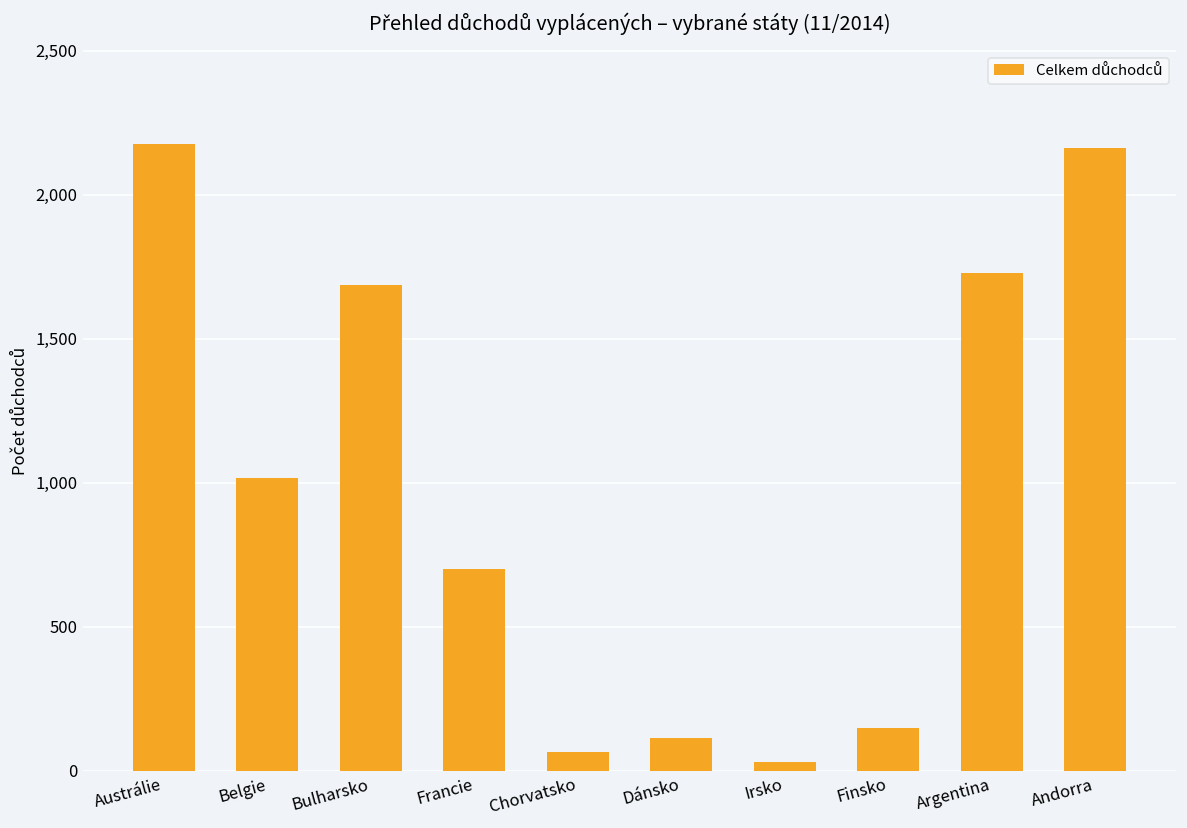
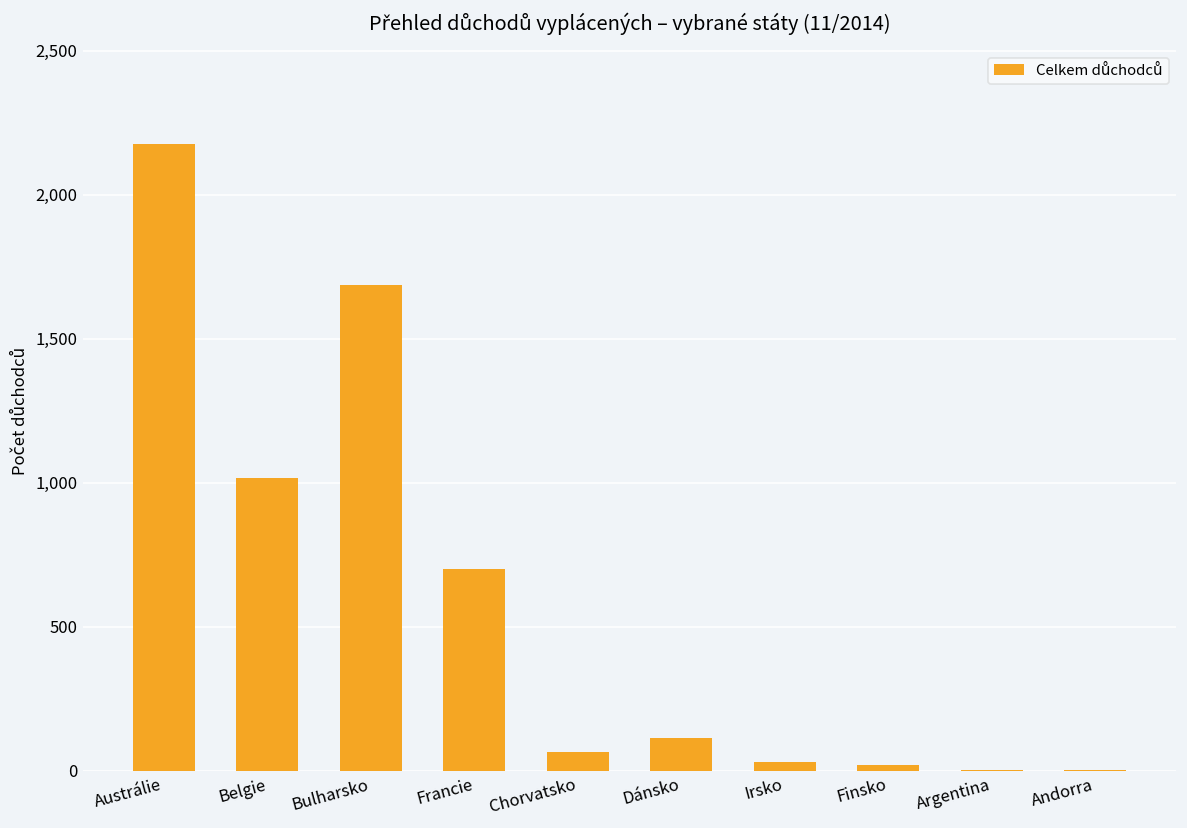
  {
    "Austrálie": "2,180",
    "Belgie": "1,020",
    "Bulharsko": "1,690",
    "Francie": "700",
    "Chorvatsko": "70",
    "Dánsko": "120",
    "Irsko": "30",
-   "Finsko": "150",
-   "Argentina": "1,730",
-   "Andorra": "2,160"
+   "Finsko": "20",
+   "Argentina": "10",
+   "Andorra": "0"
  }
